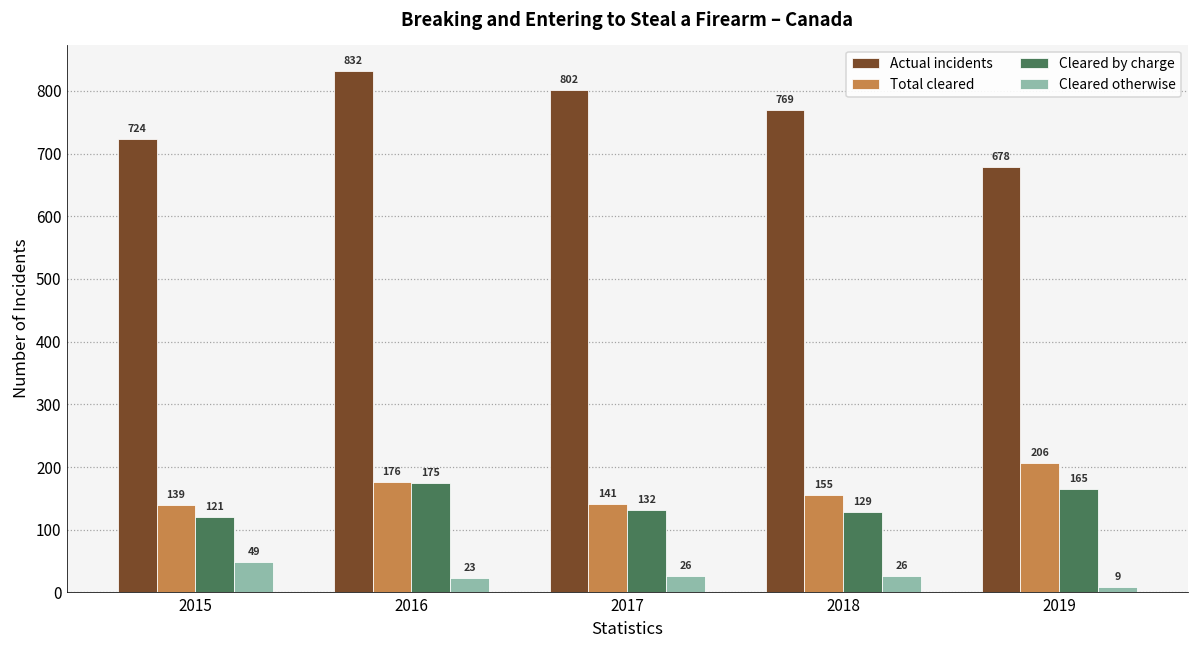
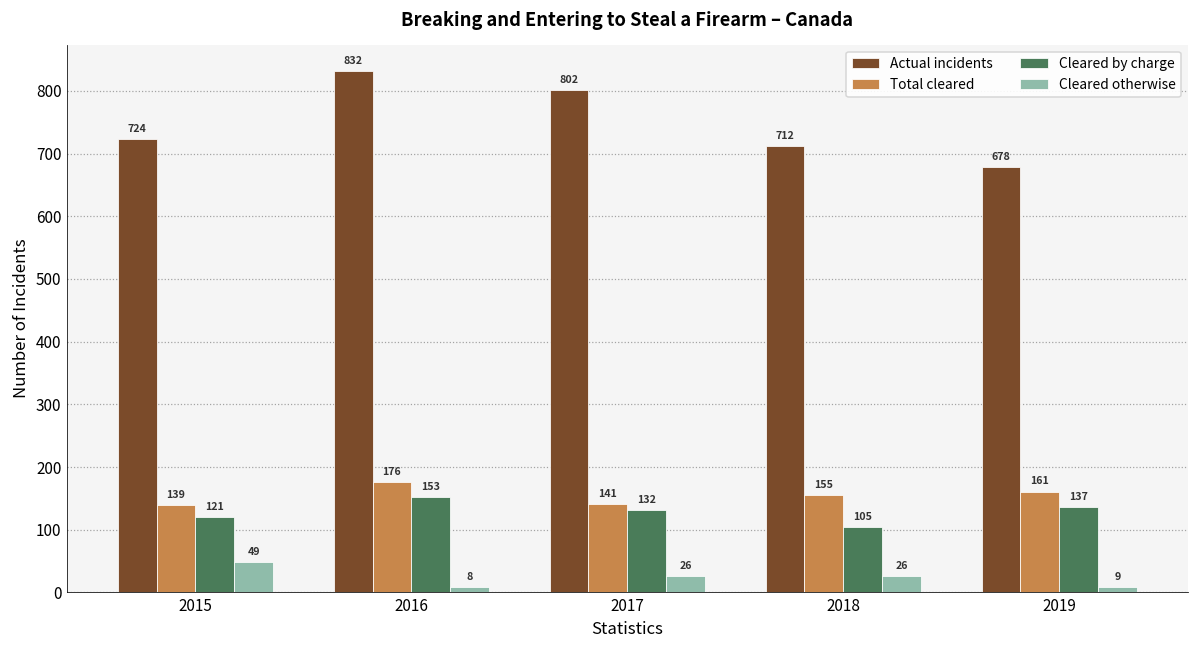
  {
    "Actual incidents": {
      "2015": 724,
      "2016": 832,
      "2017": 802,
-     "2018": 769,
+     "2018": 712,
      "2019": 678
    },
    "Total cleared": {
      "2015": 139,
      "2016": 176,
      "2017": 141,
      "2018": 155,
-     "2019": 206
+     "2019": 161
    },
    "Cleared by charge": {
      "2015": 121,
-     "2016": 175,
+     "2016": 153,
      "2017": 132,
-     "2018": 129,
-     "2019": 165
+     "2018": 105,
+     "2019": 137
    },
    "Cleared otherwise": {
      "2015": 49,
-     "2016": 23,
+     "2016": 8,
      "2017": 26,
      "2018": 26,
      "2019": 9
    }
  }
